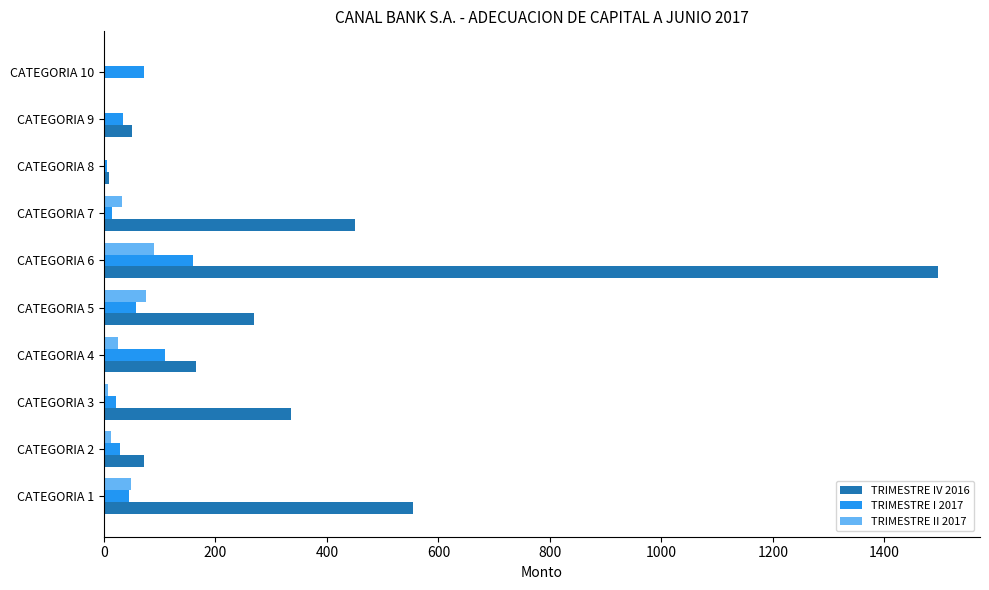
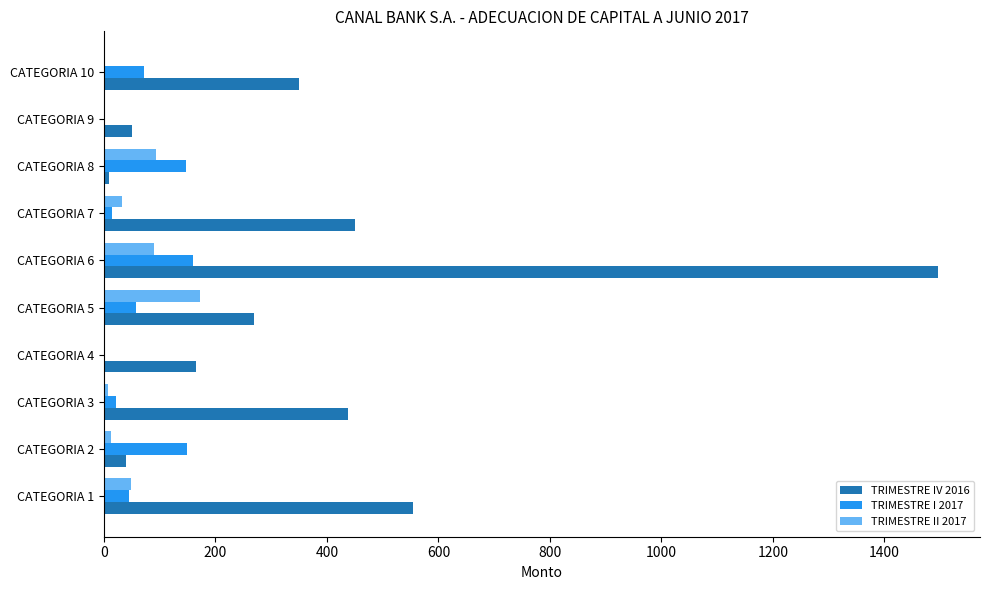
  {
    "TRIMESTRE IV 2016": {
-     "CATEGORIA 10": 0,
+     "CATEGORIA 10": 350,
      "CATEGORIA 9": 50,
      "CATEGORIA 8": 10,
      "CATEGORIA 7": 450,
      "CATEGORIA 6": 1500,
      "CATEGORIA 5": 270,
      "CATEGORIA 4": 160,
-     "CATEGORIA 3": 340,
-     "CATEGORIA 2": 70,
+     "CATEGORIA 3": 440,
+     "CATEGORIA 2": 40,
      "CATEGORIA 1": 550
    },
    "TRIMESTRE I 2017": {
      "CATEGORIA 10": 70,
-     "CATEGORIA 9": 40,
-     "CATEGORIA 8": 10,
+     "CATEGORIA 9": 0,
+     "CATEGORIA 8": 150,
      "CATEGORIA 7": 10,
      "CATEGORIA 6": 160,
      "CATEGORIA 5": 60,
-     "CATEGORIA 4": 110,
+     "CATEGORIA 4": 0,
      "CATEGORIA 3": 20,
-     "CATEGORIA 2": 30,
+     "CATEGORIA 2": 150,
      "CATEGORIA 1": 40
    },
    "TRIMESTRE II 2017": {
      "CATEGORIA 10": 0,
      "CATEGORIA 9": 0,
-     "CATEGORIA 8": 0,
+     "CATEGORIA 8": 90,
      "CATEGORIA 7": 30,
      "CATEGORIA 6": 90,
-     "CATEGORIA 5": 70,
-     "CATEGORIA 4": 20,
+     "CATEGORIA 5": 170,
+     "CATEGORIA 4": 0,
      "CATEGORIA 3": 10,
      "CATEGORIA 2": 10,
      "CATEGORIA 1": 50
    }
  }
